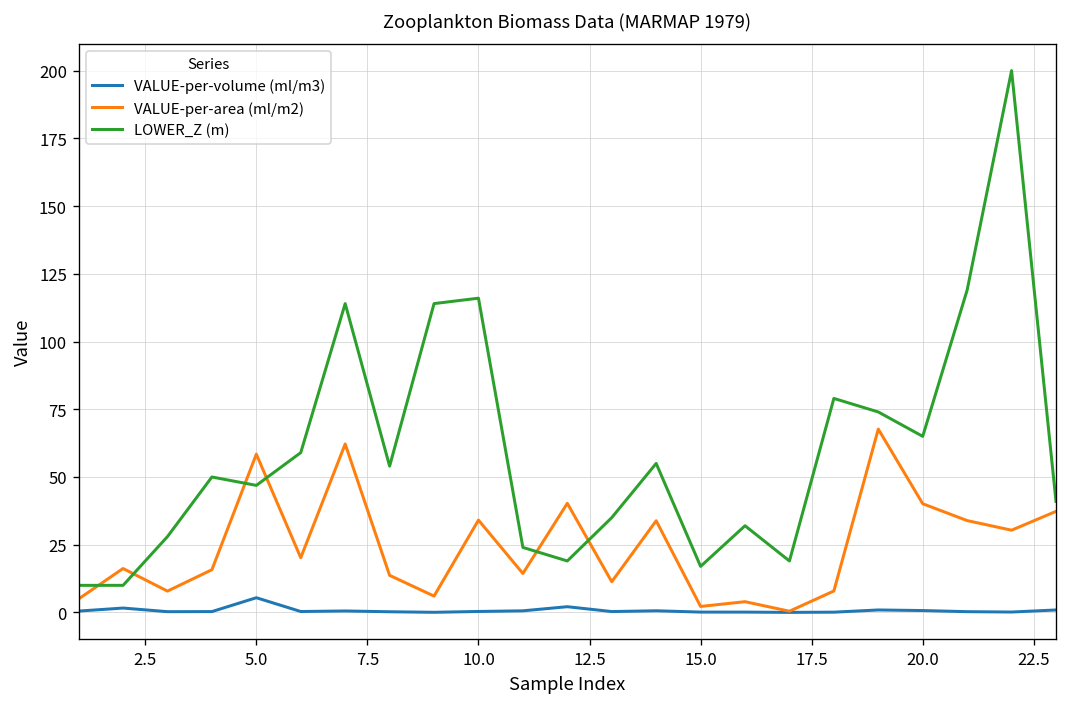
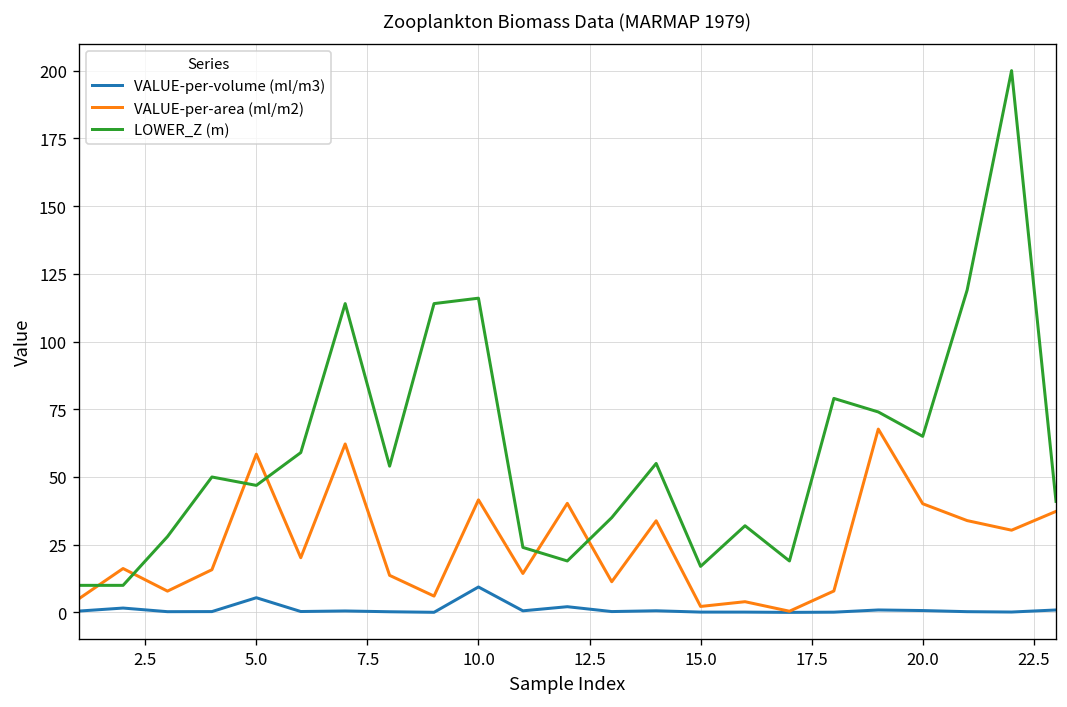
  {
    "VALUE-per-volume (ml/m3)": {
      "5.0": 5,
-     "10.0": 0,
+     "10.0": 9,
      "15.0": 0,
      "20.0": 1
    },
    "VALUE-per-area (ml/m2)": {
      "5.0": 58,
-     "10.0": 34,
+     "10.0": 42,
      "15.0": 2,
      "20.0": 40
    },
    "LOWER_Z (m)": {
      "5.0": 47,
      "10.0": 116,
      "15.0": 17,
      "20.0": 65
    }
  }
